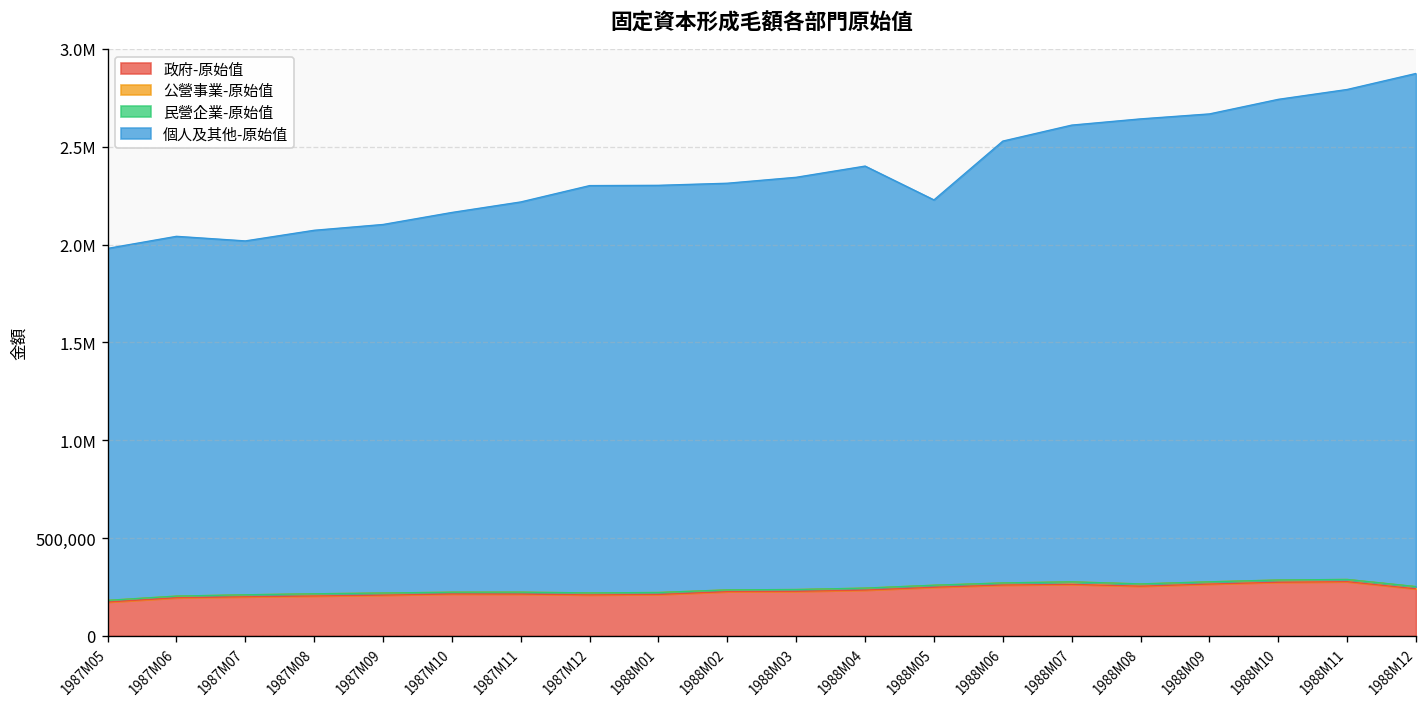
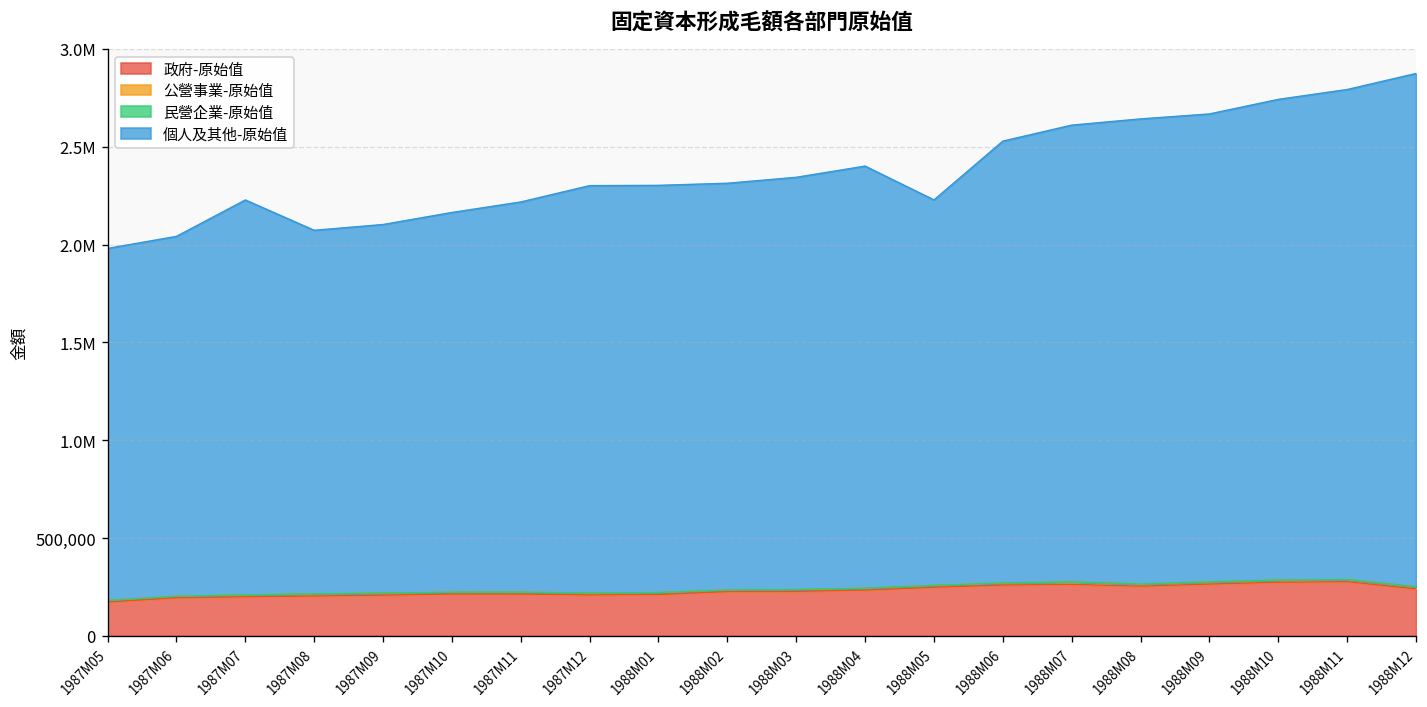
  {
    "個人及其他-原始值": {
      "1987M05": "1,800,000",
      "1987M06": "1,840,000",
-     "1987M07": "1,810,000",
+     "1987M07": "2,020,000",
      "1987M08": "1,860,000",
      "1987M09": "1,880,000",
      "1987M10": "1,940,000",
      "1987M11": "2,000,000",
      "1987M12": "2,080,000",
      "1988M01": "2,080,000",
      "1988M02": "2,080,000",
      "1988M03": "2,110,000",
      "1988M04": "2,160,000",
      "1988M05": "1,970,000",
      "1988M06": "2,260,000",
      "1988M07": "2,330,000",
      "1988M08": "2,380,000",
      "1988M09": "2,390,000",
      "1988M10": "2,460,000",
      "1988M11": "2,500,000",
      "1988M12": "2,620,000"
    }
  }
